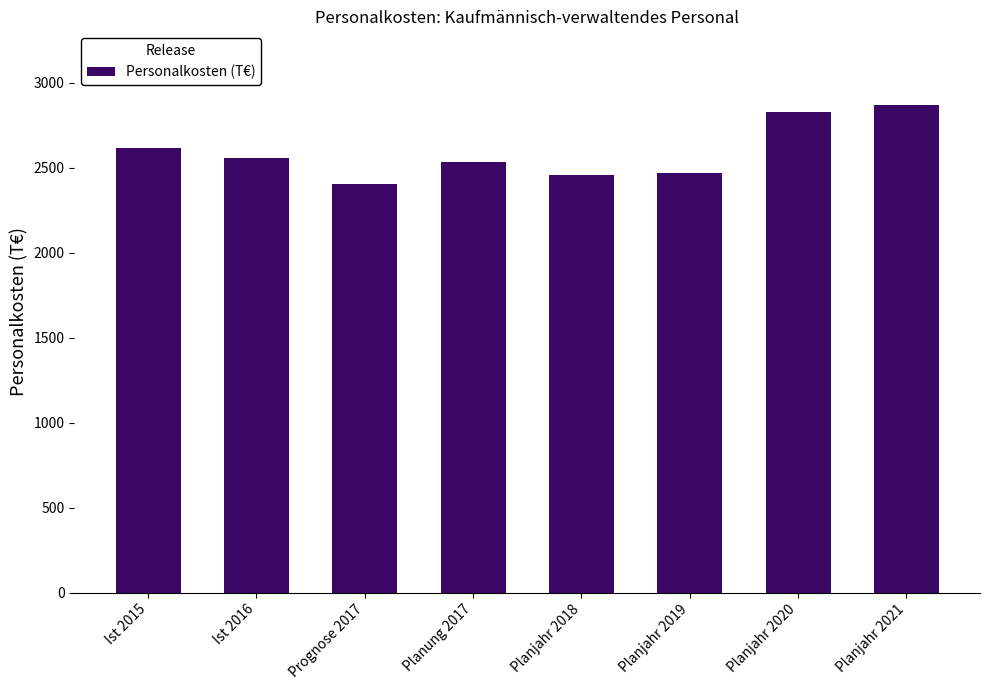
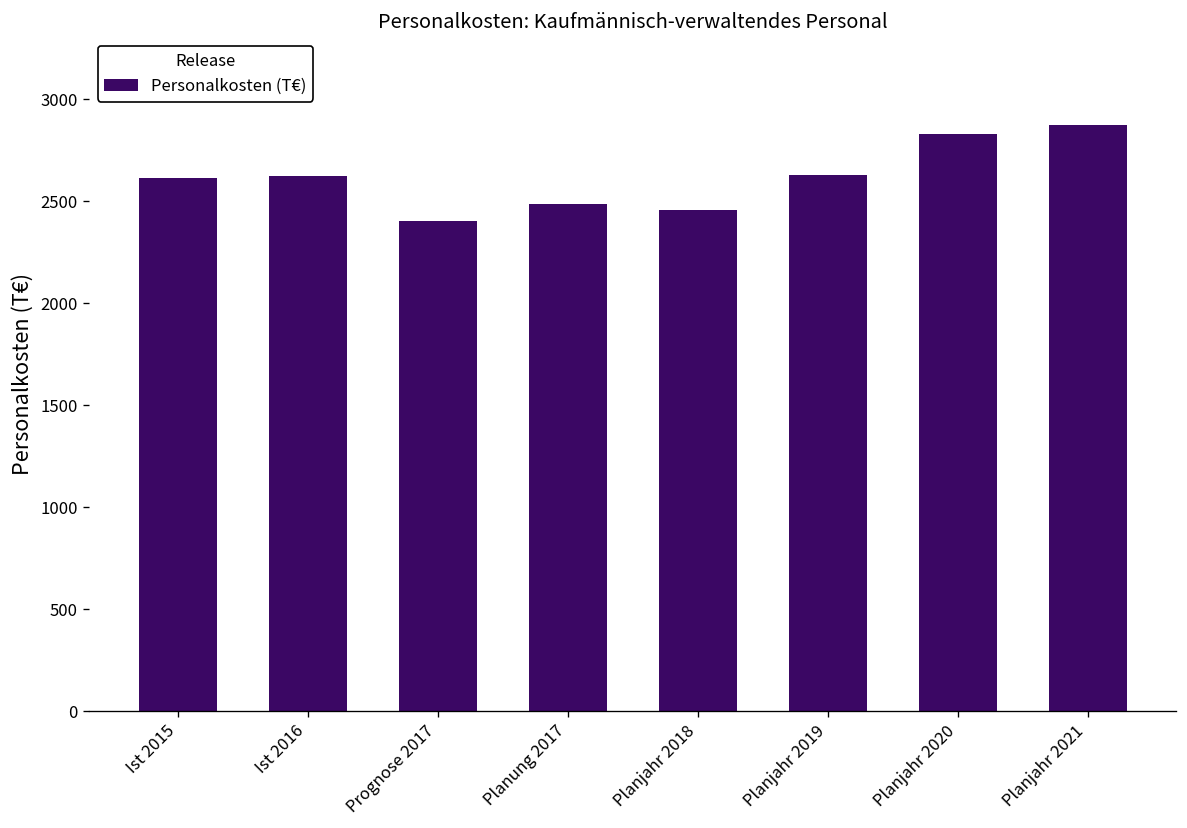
  {
    "Ist 2015": 2610,
-   "Ist 2016": 2560,
+   "Ist 2016": 2630,
    "Prognose 2017": 2410,
-   "Planung 2017": 2540,
+   "Planung 2017": 2490,
    "Planjahr 2018": 2460,
-   "Planjahr 2019": 2470,
+   "Planjahr 2019": 2630,
    "Planjahr 2020": 2830,
    "Planjahr 2021": 2870
  }
